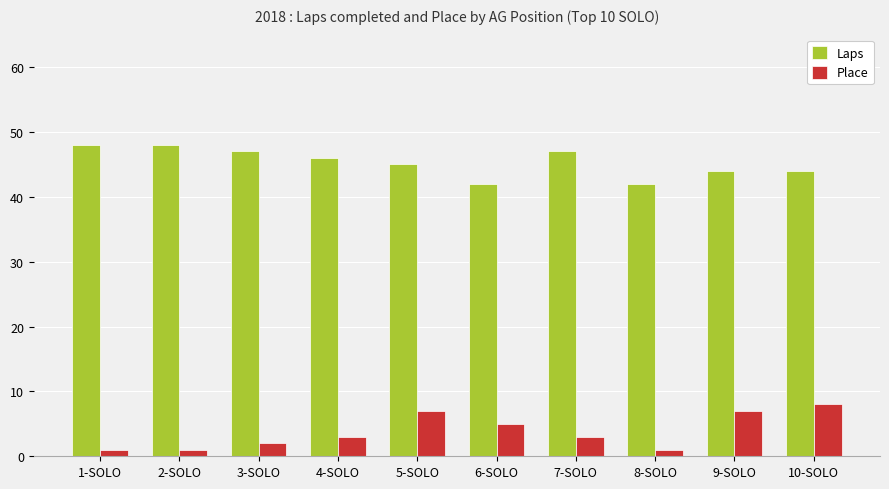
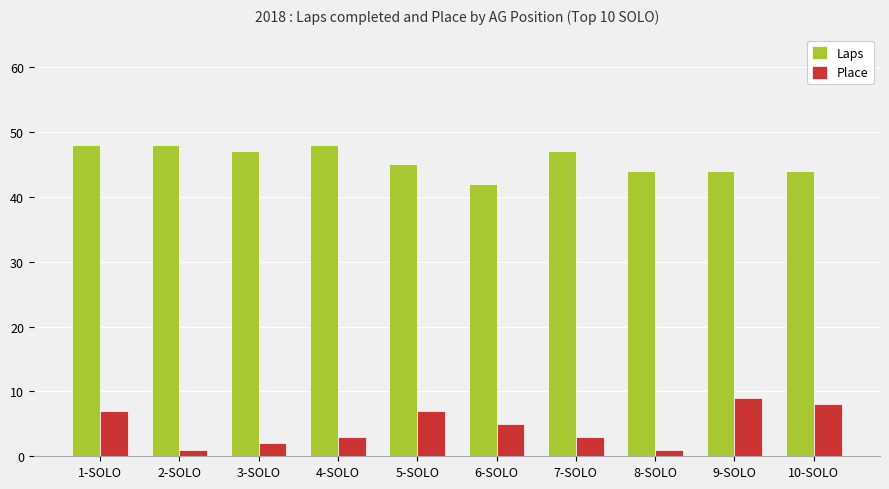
  {
    "Laps": {
      "1-SOLO": 48,
      "2-SOLO": 48,
      "3-SOLO": 47,
-     "4-SOLO": 46,
+     "4-SOLO": 48,
      "5-SOLO": 45,
      "6-SOLO": 42,
      "7-SOLO": 47,
-     "8-SOLO": 42,
+     "8-SOLO": 44,
      "9-SOLO": 44,
      "10-SOLO": 44
    },
    "Place": {
-     "1-SOLO": 1,
+     "1-SOLO": 7,
      "2-SOLO": 1,
      "3-SOLO": 2,
      "4-SOLO": 3,
      "5-SOLO": 7,
      "6-SOLO": 5,
      "7-SOLO": 3,
      "8-SOLO": 1,
-     "9-SOLO": 7,
+     "9-SOLO": 9,
      "10-SOLO": 8
    }
  }
